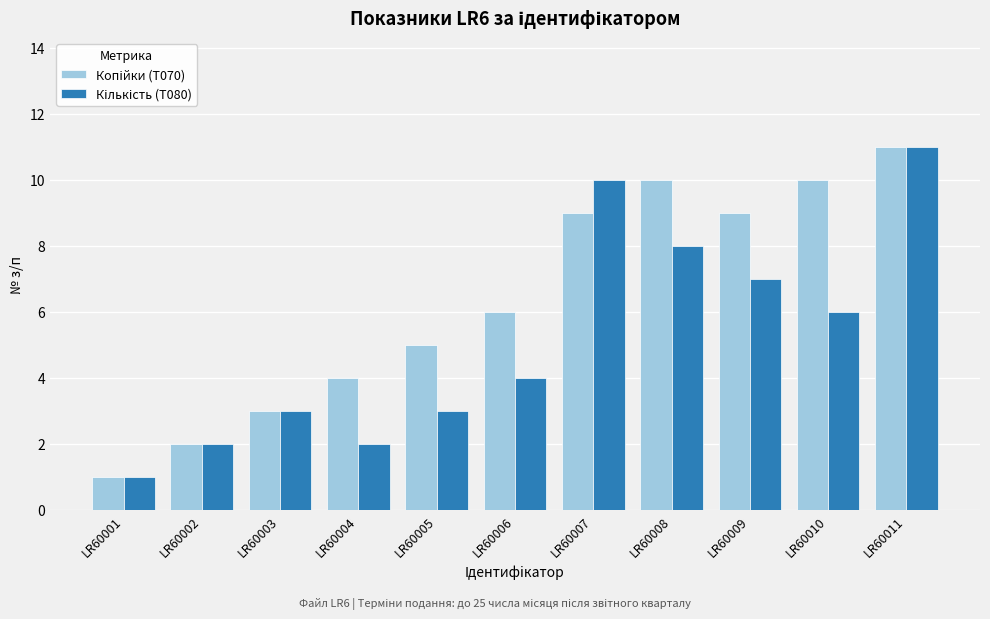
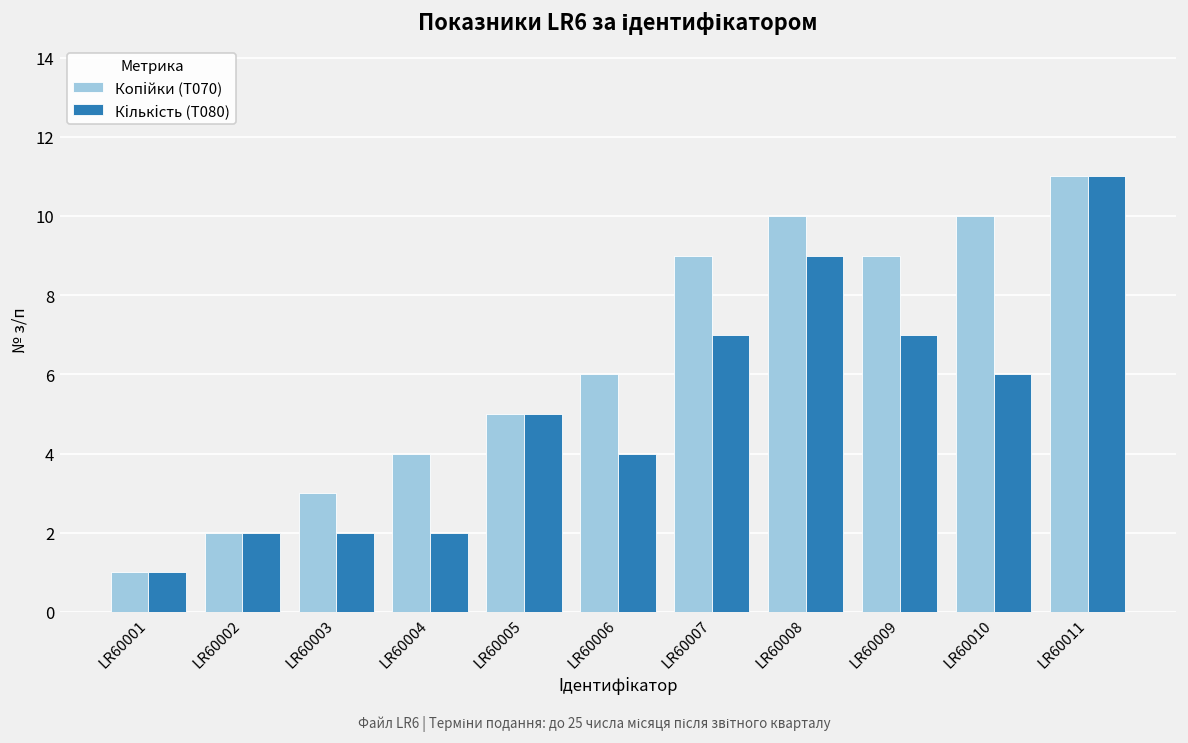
  {
    "Копійки (T070)": {
      "LR60001": 1,
      "LR60002": 2,
      "LR60003": 3,
      "LR60004": 4,
      "LR60005": 5,
      "LR60006": 6,
      "LR60007": 9,
      "LR60008": 10,
      "LR60009": 9,
      "LR60010": 10,
      "LR60011": 11
    },
    "Кількість (T080)": {
      "LR60001": 1,
      "LR60002": 2,
-     "LR60003": 3,
+     "LR60003": 2,
      "LR60004": 2,
-     "LR60005": 3,
+     "LR60005": 5,
      "LR60006": 4,
-     "LR60007": 10,
-     "LR60008": 8,
+     "LR60007": 7,
+     "LR60008": 9,
      "LR60009": 7,
      "LR60010": 6,
      "LR60011": 11
    }
  }
